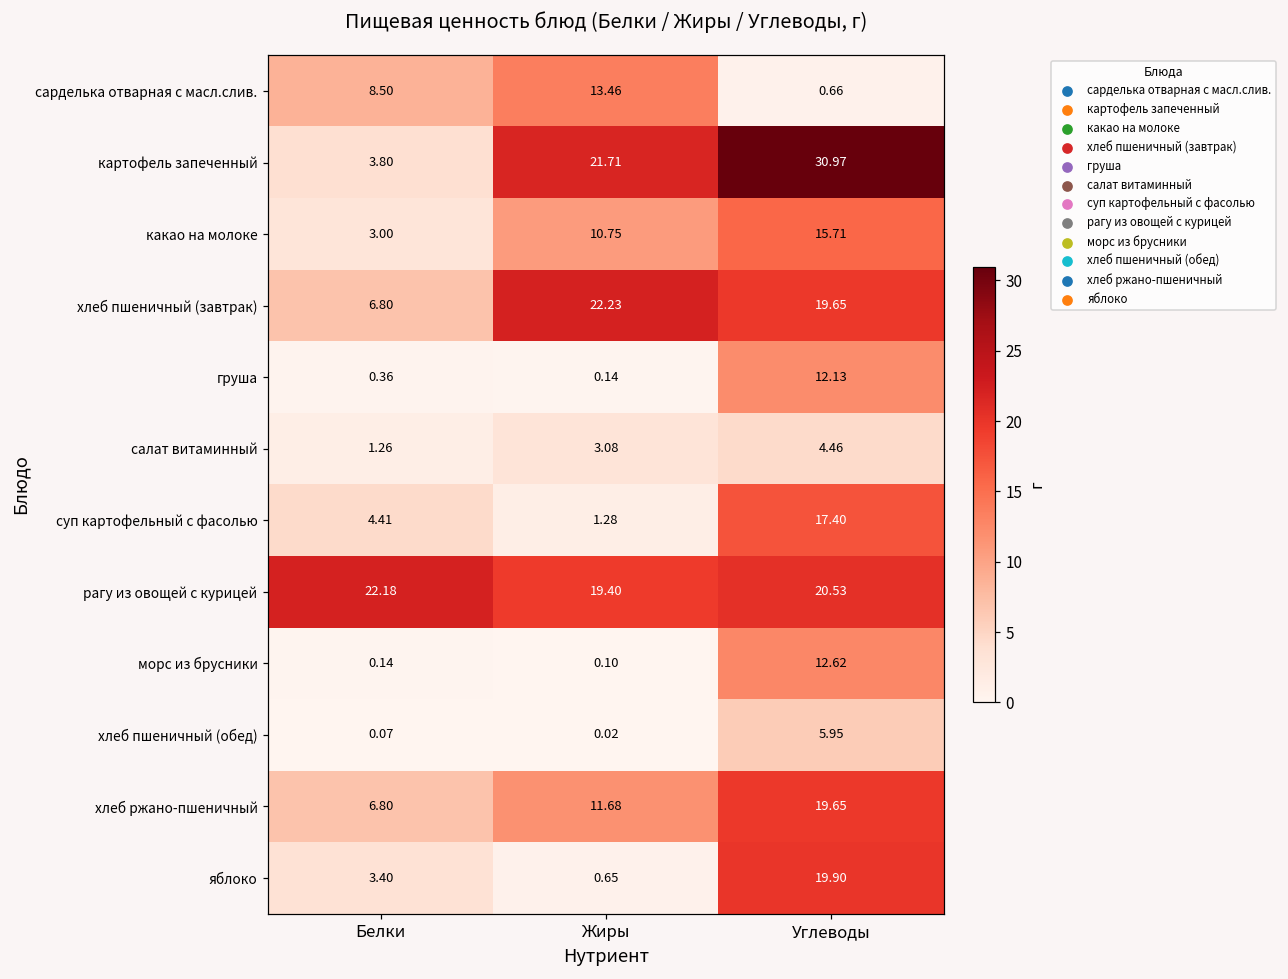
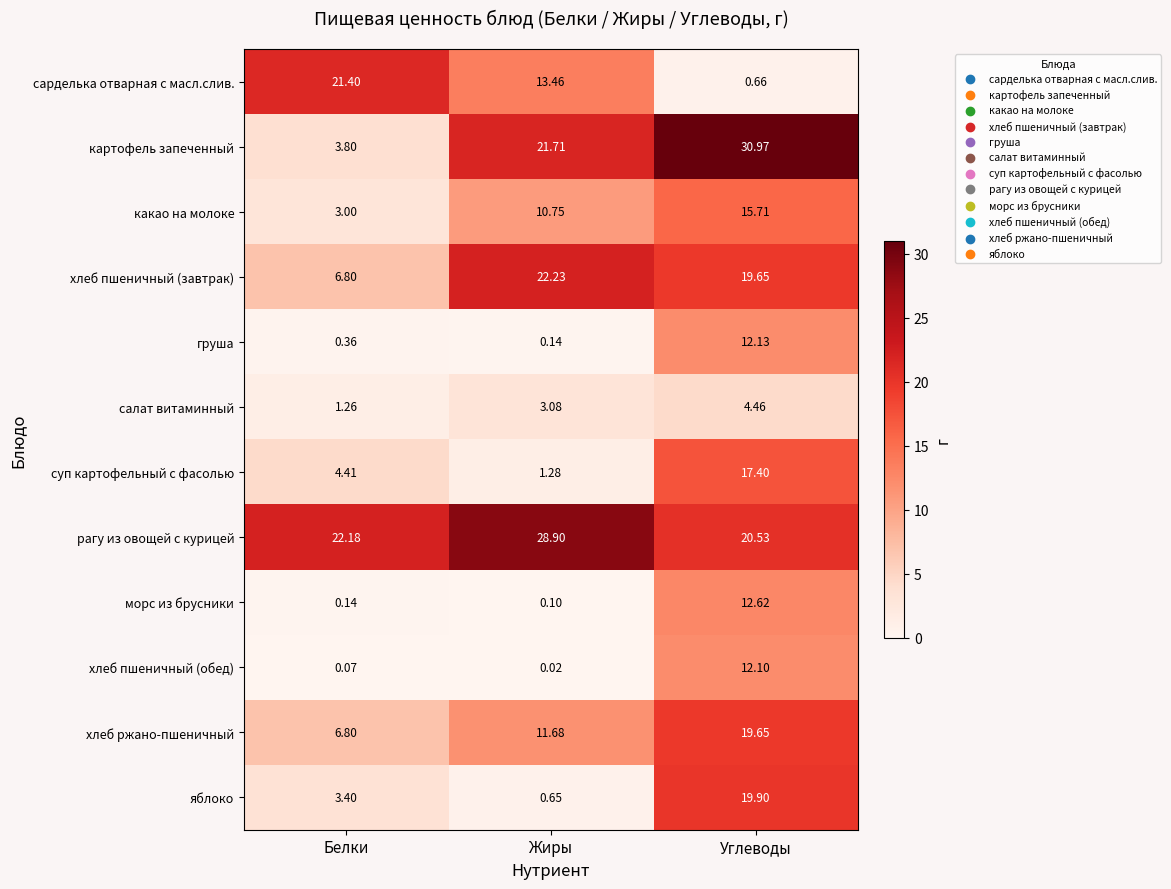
  {
    "сарделька отварная с масл.слив.": {
-     "Белки": 8.50,
+     "Белки": 21.40,
      "Жиры": 13.46,
      "Углеводы": 0.66
    },
    "картофель запеченный": {
      "Белки": 3.80,
      "Жиры": 21.71,
      "Углеводы": 30.97
    },
    "какао на молоке": {
      "Белки": 3.00,
      "Жиры": 10.75,
      "Углеводы": 15.71
    },
    "хлеб пшеничный (завтрак)": {
      "Белки": 6.80,
      "Жиры": 22.23,
      "Углеводы": 19.65
    },
    "груша": {
      "Белки": 0.36,
      "Жиры": 0.14,
      "Углеводы": 12.13
    },
    "салат витаминный": {
      "Белки": 1.26,
      "Жиры": 3.08,
      "Углеводы": 4.46
    },
    "суп картофельный с фасолью": {
      "Белки": 4.41,
      "Жиры": 1.28,
      "Углеводы": 17.40
    },
    "рагу из овощей с курицей": {
      "Белки": 22.18,
-     "Жиры": 19.40,
+     "Жиры": 28.90,
      "Углеводы": 20.53
    },
    "морс из брусники": {
      "Белки": 0.14,
      "Жиры": 0.10,
      "Углеводы": 12.62
    },
    "хлеб пшеничный (обед)": {
      "Белки": 0.07,
      "Жиры": 0.02,
-     "Углеводы": 5.95
+     "Углеводы": 12.10
    },
    "хлеб ржано-пшеничный": {
      "Белки": 6.80,
      "Жиры": 11.68,
      "Углеводы": 19.65
    },
    "яблоко": {
      "Белки": 3.40,
      "Жиры": 0.65,
      "Углеводы": 19.90
    }
  }
